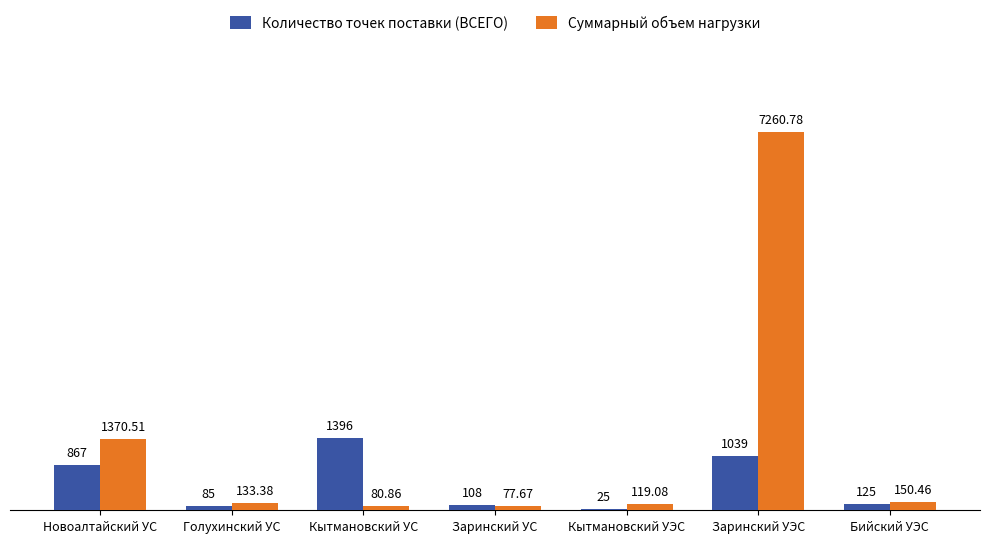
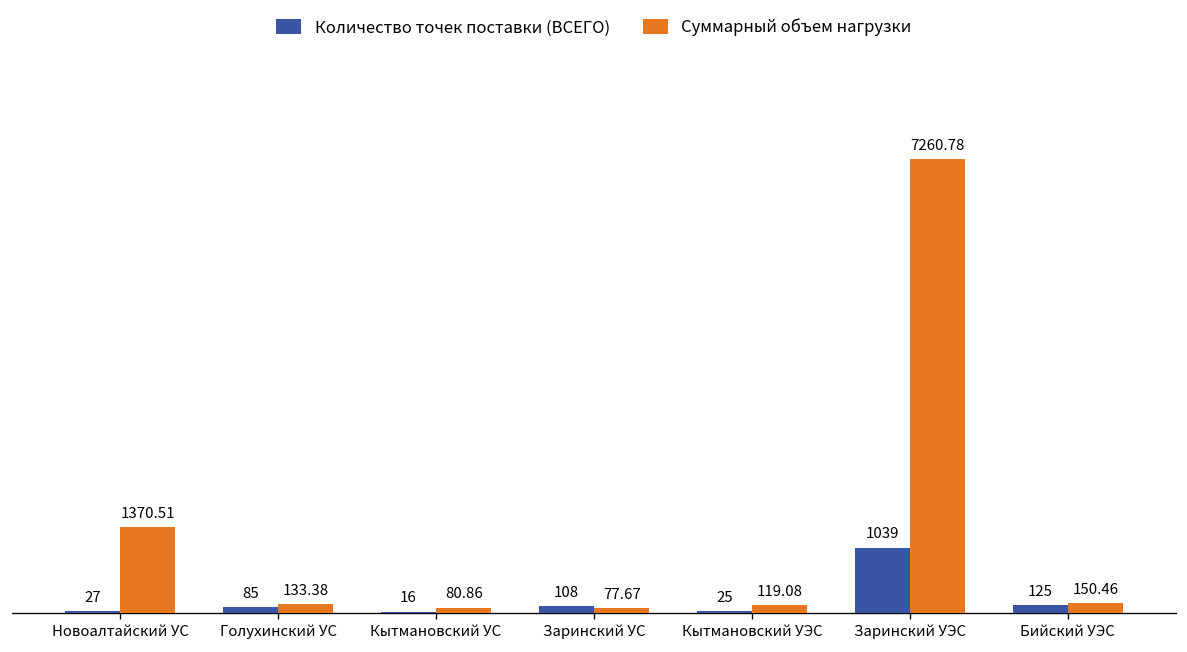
  {
    "Количество точек поставки (ВСЕГО)": {
-     "Новоалтайский УС": 867,
+     "Новоалтайский УС": 27,
      "Голухинский УС": 85,
-     "Кытмановский УС": 1396,
+     "Кытмановский УС": 16,
      "Заринский УС": 108,
      "Кытмановский УЭС": 25,
      "Заринский УЭС": 1039,
      "Бийский УЭС": 125
    },
    "Суммарный объем нагрузки": {
      "Новоалтайский УС": 1370.51,
      "Голухинский УС": 133.38,
      "Кытмановский УС": 80.86,
      "Заринский УС": 77.67,
      "Кытмановский УЭС": 119.08,
      "Заринский УЭС": 7260.78,
      "Бийский УЭС": 150.46
    }
  }
